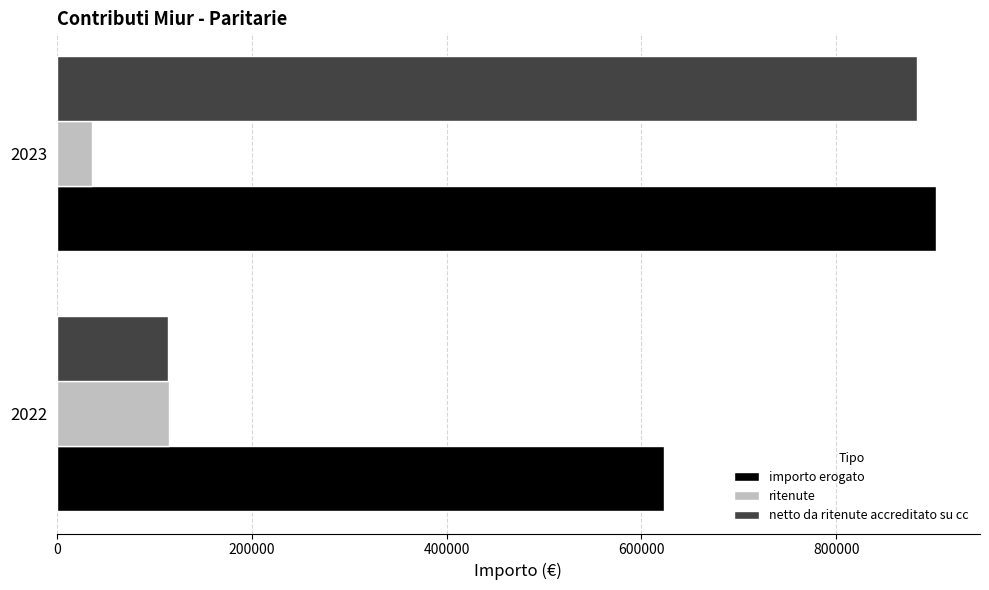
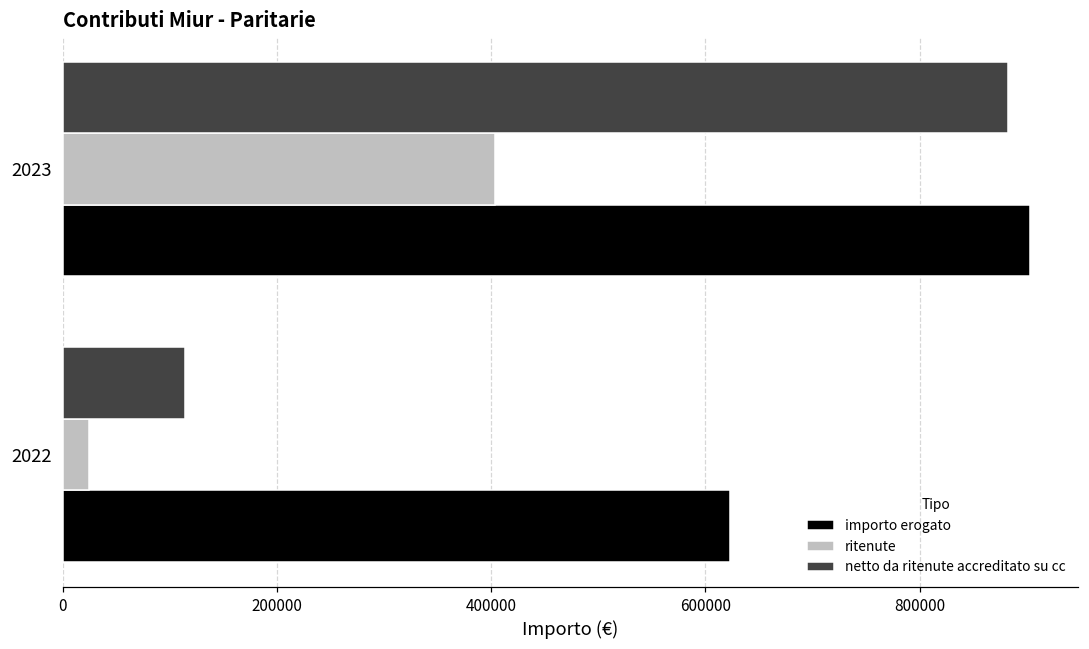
  {
    "importo erogato": {
      "2023": 900000,
      "2022": 620000
    },
    "ritenute": {
-     "2023": 40000,
-     "2022": 120000
+     "2023": 400000,
+     "2022": 20000
    },
    "netto da ritenute accreditato su cc": {
      "2023": 880000,
      "2022": 110000
    }
  }
